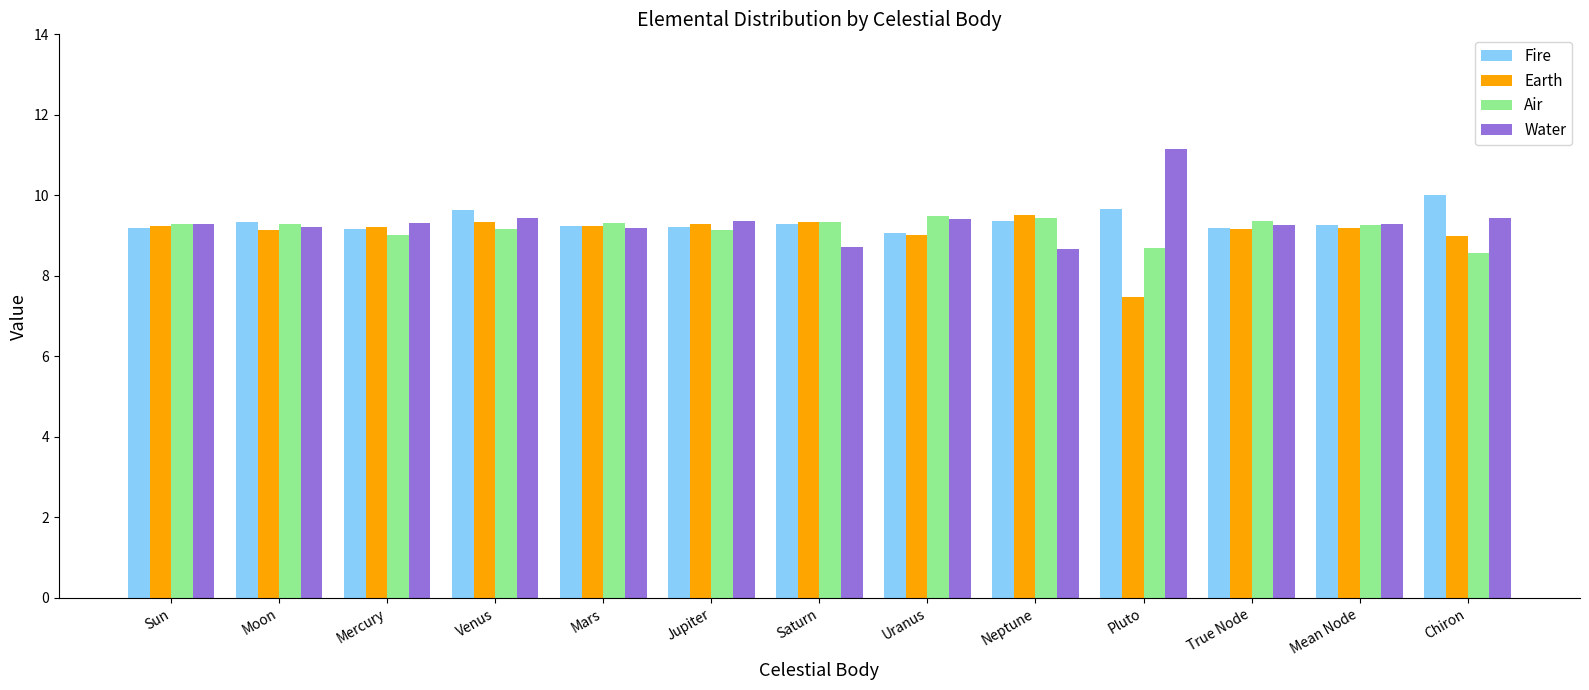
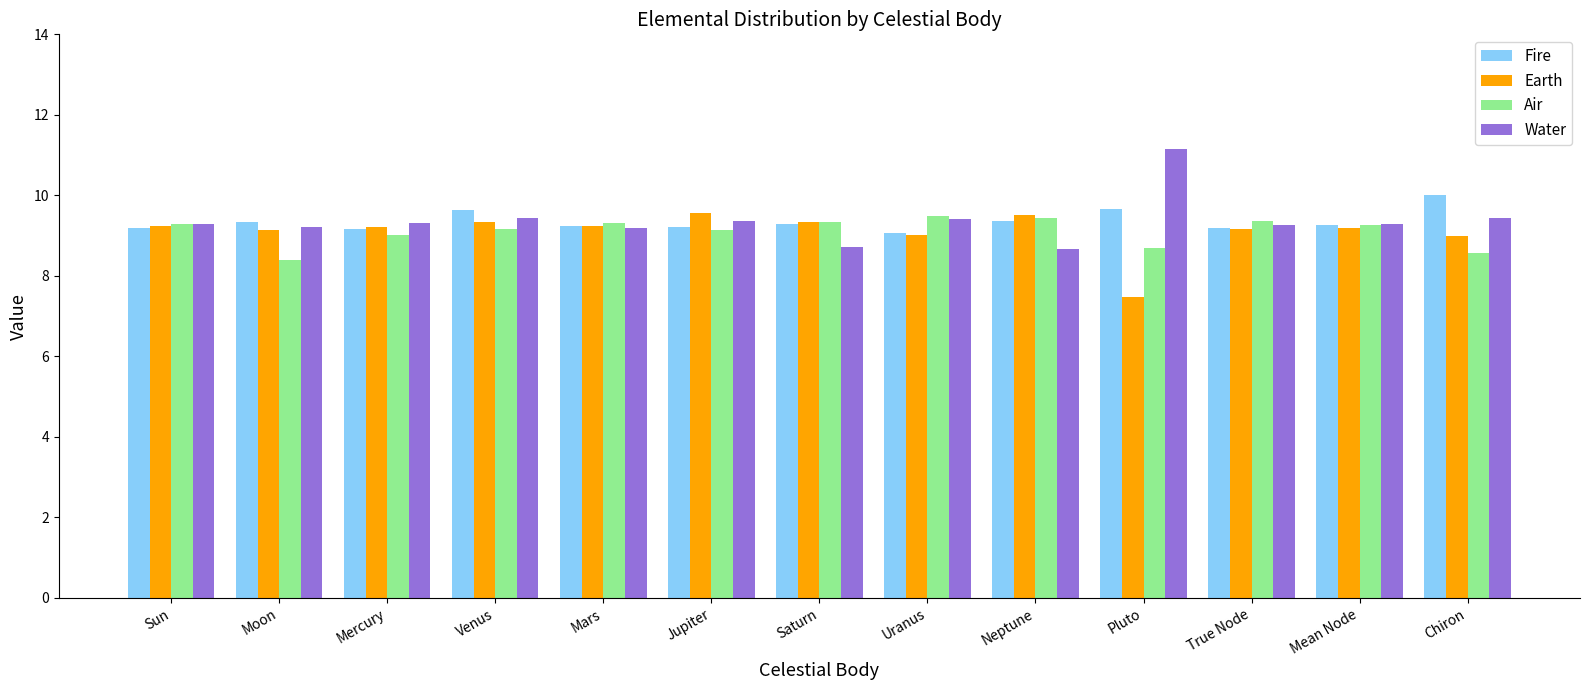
  {
    "Fire": {
      "Sun": 9.2,
      "Moon": 9.3,
      "Mercury": 9.2,
      "Venus": 9.6,
      "Mars": 9.2,
      "Jupiter": 9.2,
      "Saturn": 9.3,
      "Uranus": 9.1,
      "Neptune": 9.4,
      "Pluto": 9.7,
      "True Node": 9.2,
      "Mean Node": 9.3,
      "Chiron": 10.0
    },
    "Earth": {
      "Sun": 9.2,
      "Moon": 9.1,
      "Mercury": 9.2,
      "Venus": 9.3,
      "Mars": 9.2,
-     "Jupiter": 9.3,
+     "Jupiter": 9.6,
      "Saturn": 9.3,
      "Uranus": 9.0,
      "Neptune": 9.5,
      "Pluto": 7.5,
      "True Node": 9.2,
      "Mean Node": 9.2,
      "Chiron": 9.0
    },
    "Air": {
      "Sun": 9.3,
-     "Moon": 9.3,
+     "Moon": 8.4,
      "Mercury": 9.0,
      "Venus": 9.2,
      "Mars": 9.3,
      "Jupiter": 9.1,
      "Saturn": 9.3,
      "Uranus": 9.5,
      "Neptune": 9.4,
      "Pluto": 8.7,
      "True Node": 9.4,
      "Mean Node": 9.3,
      "Chiron": 8.6
    },
    "Water": {
      "Sun": 9.3,
      "Moon": 9.2,
      "Mercury": 9.3,
      "Venus": 9.4,
      "Mars": 9.2,
      "Jupiter": 9.4,
      "Saturn": 8.7,
      "Uranus": 9.4,
      "Neptune": 8.7,
      "Pluto": 11.2,
      "True Node": 9.3,
      "Mean Node": 9.3,
      "Chiron": 9.4
    }
  }
